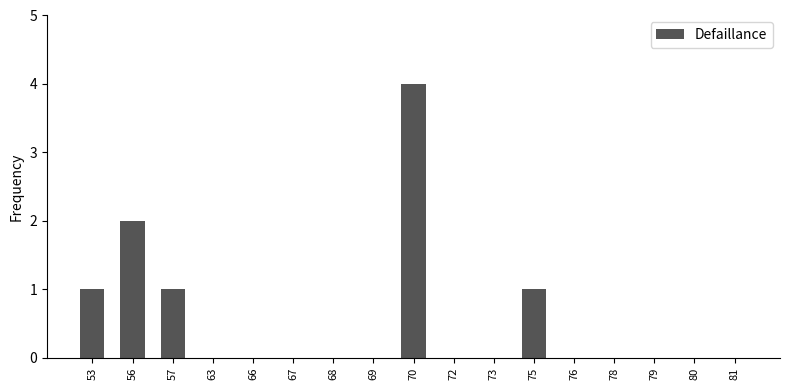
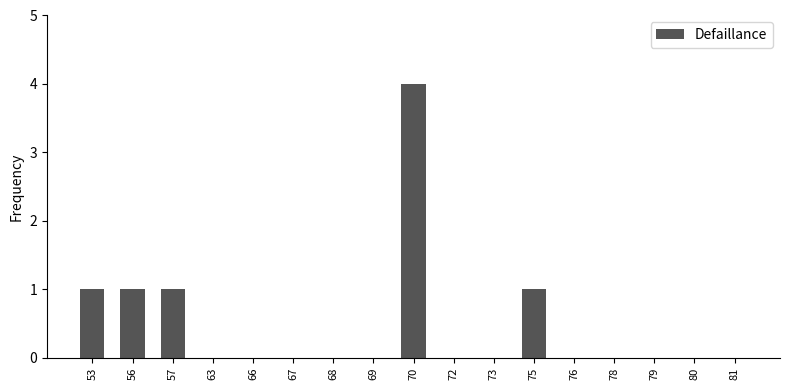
  {
    "53": 1,
-   "56": 2,
+   "56": 1,
    "57": 1,
    "63": 0,
    "66": 0,
    "67": 0,
    "68": 0,
    "69": 0,
    "70": 4,
    "72": 0,
    "73": 0,
    "75": 1,
    "76": 0,
    "78": 0,
    "79": 0,
    "80": 0,
    "81": 0
  }
